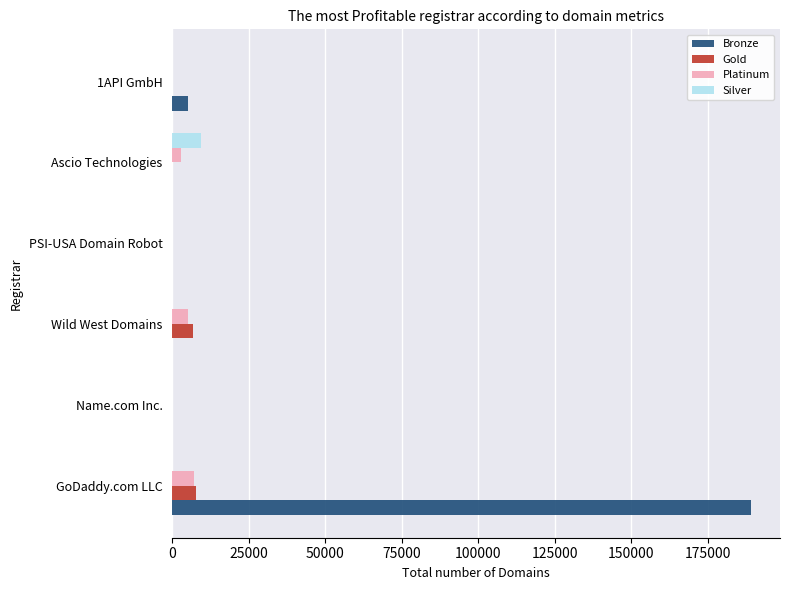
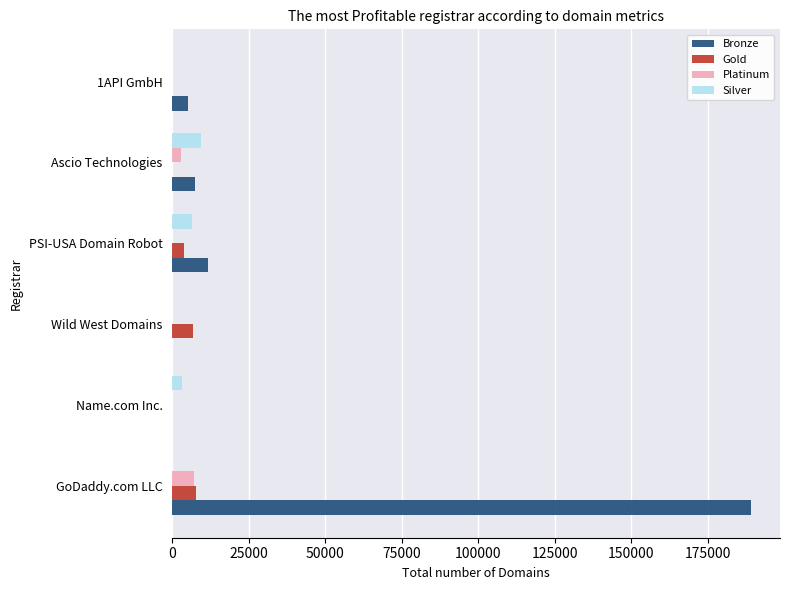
  {
    "Bronze": {
      "1API GmbH": 5000,
-     "Ascio Technologies": 0,
-     "PSI-USA Domain Robot": 0,
+     "Ascio Technologies": 7000,
+     "PSI-USA Domain Robot": 12000,
      "GoDaddy.com LLC": 189000
    },
    "Gold": {
-     "PSI-USA Domain Robot": 0,
+     "PSI-USA Domain Robot": 4000,
      "Wild West Domains": 7000,
      "GoDaddy.com LLC": 8000
    },
    "Platinum": {
      "1API GmbH": 0,
      "Ascio Technologies": 3000,
-     "Wild West Domains": 5000,
+     "Wild West Domains": 0,
      "GoDaddy.com LLC": 7000
    },
    "Silver": {
      "1API GmbH": 0,
      "Ascio Technologies": 9000,
-     "PSI-USA Domain Robot": 0,
+     "PSI-USA Domain Robot": 6000,
      "Wild West Domains": 0,
-     "Name.com Inc.": 0,
+     "Name.com Inc.": 3000,
      "GoDaddy.com LLC": 0
    }
  }
